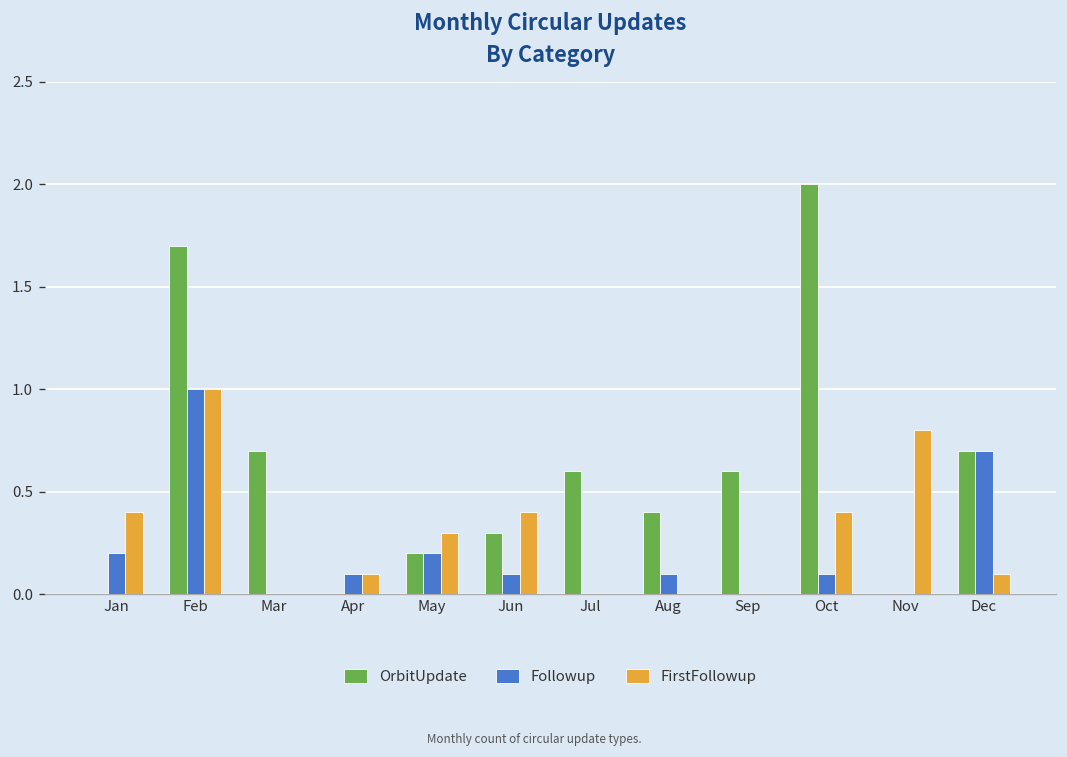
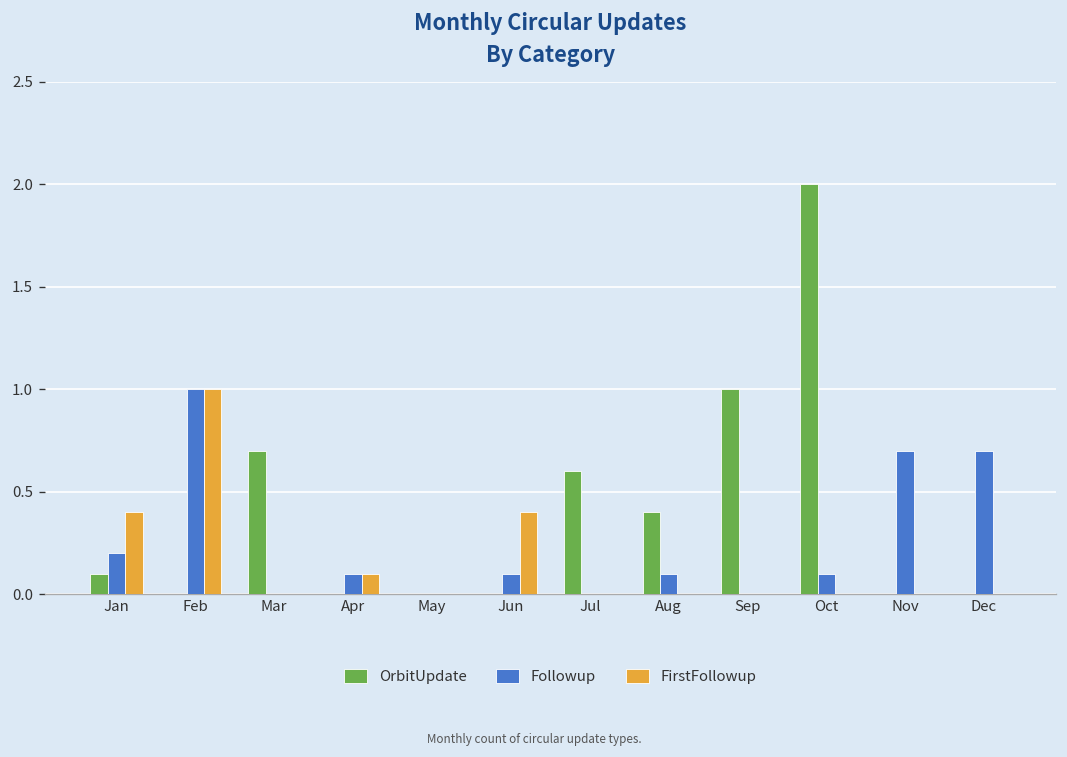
  {
    "OrbitUpdate": {
-     "Jan": 0.0,
-     "Feb": 1.7,
+     "Jan": 0.1,
+     "Feb": 0.0,
      "Mar": 0.7,
      "Apr": 0.0,
-     "May": 0.2,
-     "Jun": 0.3,
+     "May": 0.0,
+     "Jun": 0.0,
      "Jul": 0.6,
      "Aug": 0.4,
-     "Sep": 0.6,
+     "Sep": 1.0,
      "Oct": 2.0,
      "Nov": 0.0,
-     "Dec": 0.7
+     "Dec": 0.0
    },
    "Followup": {
      "Jan": 0.2,
      "Feb": 1.0,
      "Mar": 0.0,
      "Apr": 0.1,
-     "May": 0.2,
+     "May": 0.0,
      "Jun": 0.1,
      "Jul": 0.0,
      "Aug": 0.1,
      "Sep": 0.0,
      "Oct": 0.1,
-     "Nov": 0.0,
+     "Nov": 0.7,
      "Dec": 0.7
    },
    "FirstFollowup": {
      "Jan": 0.4,
      "Feb": 1.0,
      "Mar": 0.0,
      "Apr": 0.1,
-     "May": 0.3,
+     "May": 0.0,
      "Jun": 0.4,
      "Jul": 0.0,
      "Aug": 0.0,
      "Sep": 0.0,
-     "Oct": 0.4,
-     "Nov": 0.8,
-     "Dec": 0.1
+     "Oct": 0.0,
+     "Nov": 0.0,
+     "Dec": 0.0
    }
  }
